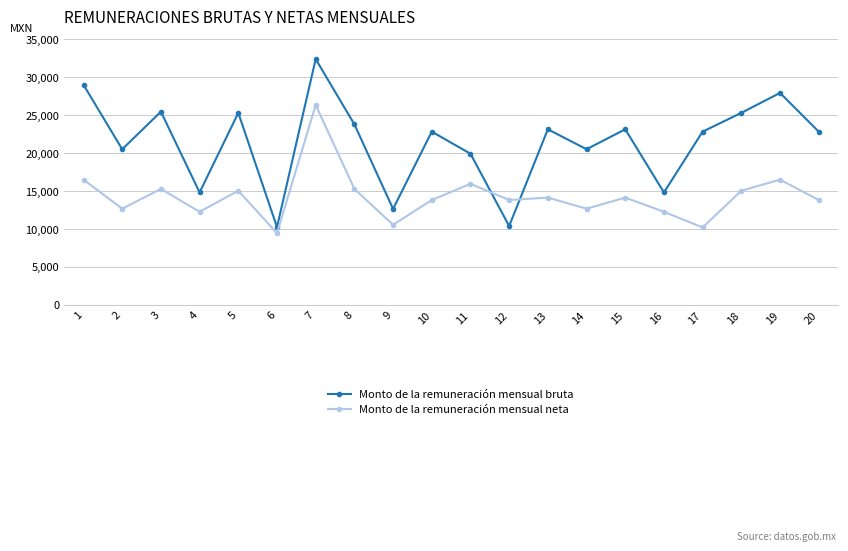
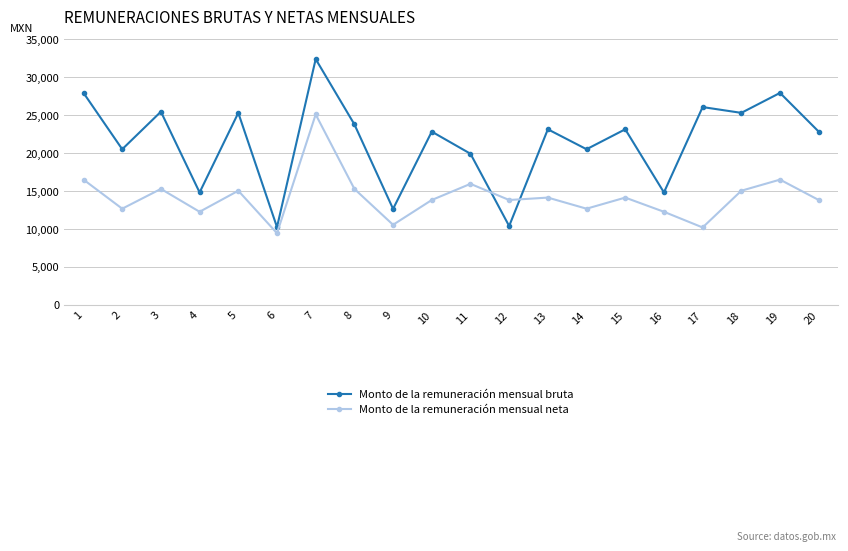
  {
    "Monto de la remuneración mensual bruta": {
-     "1": "29,000",
+     "1": "28,000",
      "2": "21,000",
      "3": "25,000",
      "4": "15,000",
      "5": "25,000",
      "6": "10,000",
      "7": "32,000",
      "8": "24,000",
      "9": "13,000",
      "10": "23,000",
      "11": "20,000",
      "12": "10,000",
      "13": "23,000",
      "14": "21,000",
      "15": "23,000",
      "16": "15,000",
-     "17": "23,000",
+     "17": "26,000",
      "18": "25,000",
      "19": "28,000",
      "20": "23,000"
    },
    "Monto de la remuneración mensual neta": {
      "1": "17,000",
      "2": "13,000",
      "3": "15,000",
      "4": "12,000",
      "5": "15,000",
      "6": "9,000",
-     "7": "26,000",
+     "7": "25,000",
      "8": "15,000",
      "9": "11,000",
      "10": "14,000",
      "11": "16,000",
      "12": "14,000",
      "13": "14,000",
      "14": "13,000",
      "15": "14,000",
      "16": "12,000",
      "17": "10,000",
      "18": "15,000",
      "19": "17,000",
      "20": "14,000"
    }
  }
